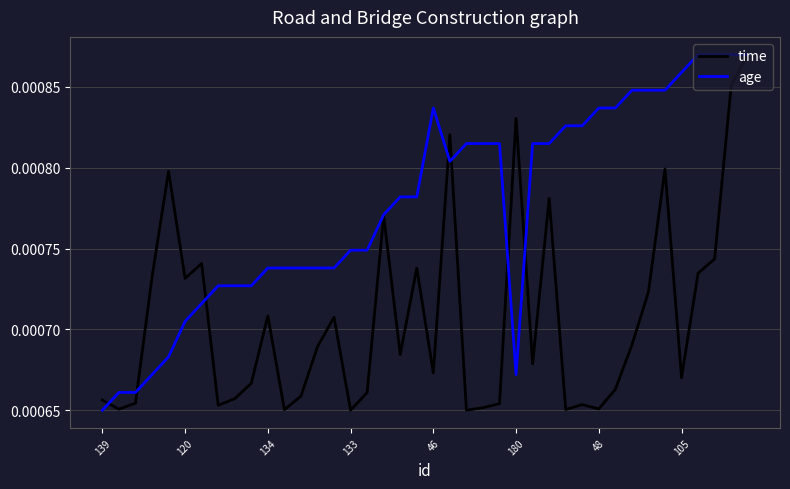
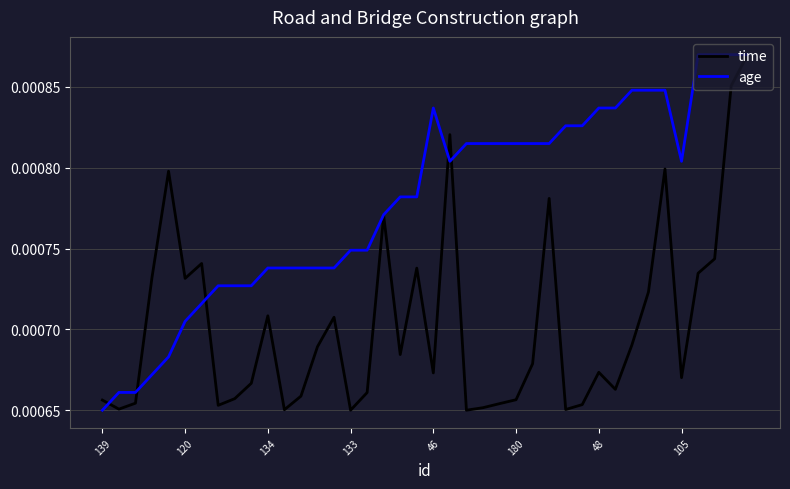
  {
    "time": {
      "139": 0.000656,
      "120": 0.000732,
      "134": 0.000708,
      "133": 0.000650,
      "46": 0.000673,
-     "180": 0.000831,
-     "48": 0.000651,
+     "180": 0.000656,
+     "48": 0.000673,
      "105": 0.000670
    },
    "age": {
      "139": 0.000650,
      "120": 0.000705,
      "134": 0.000738,
      "133": 0.000749,
      "46": 0.000837,
-     "180": 0.000672,
+     "180": 0.000815,
      "48": 0.000837,
-     "105": 0.000859
+     "105": 0.000804
    }
  }
